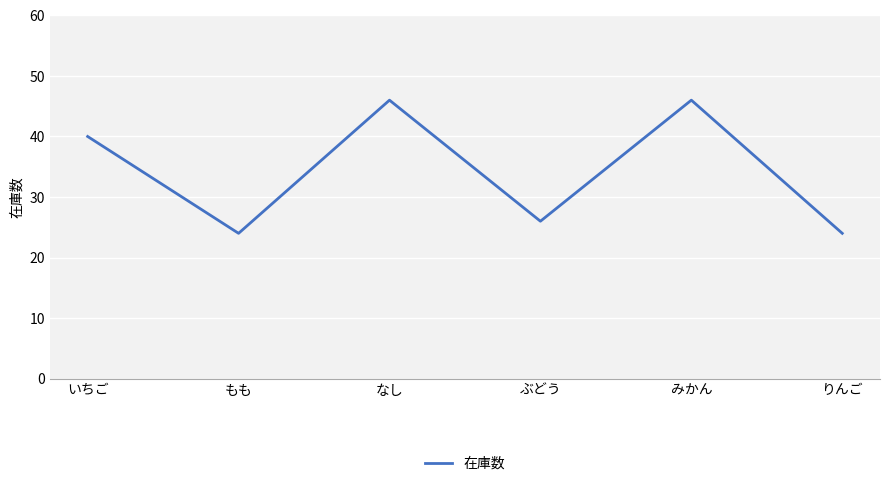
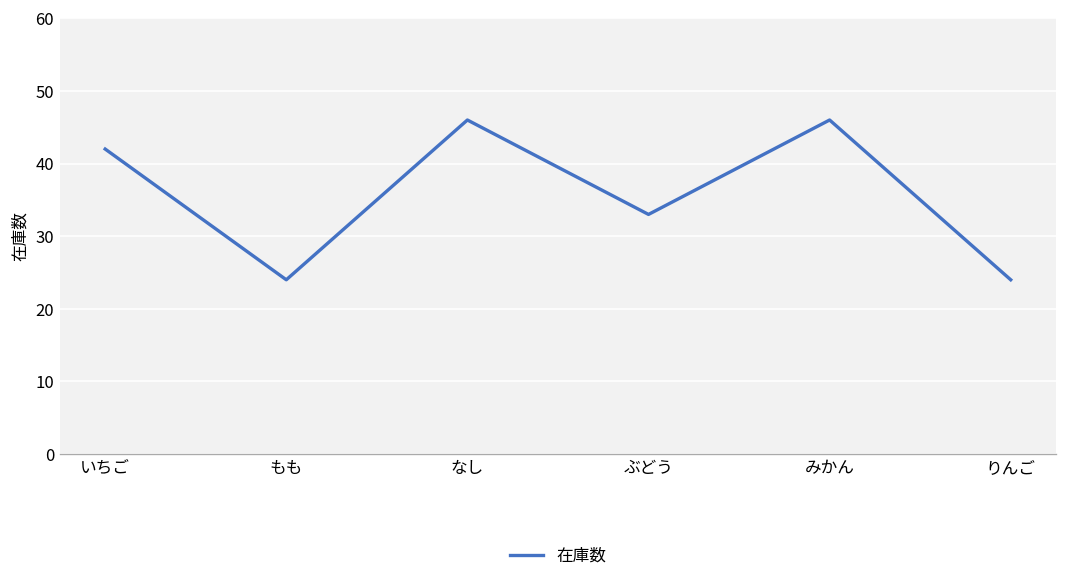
  {
-   "いちご": 40,
+   "いちご": 42,
    "もも": 24,
    "なし": 46,
-   "ぶどう": 26,
+   "ぶどう": 33,
    "みかん": 46,
    "りんご": 24
  }
